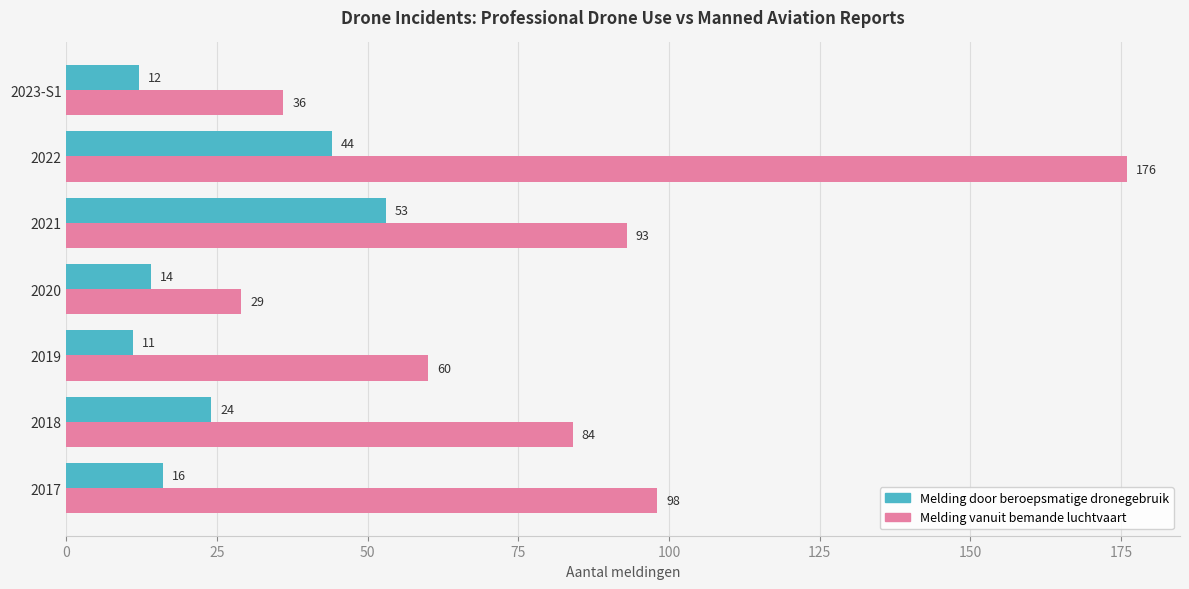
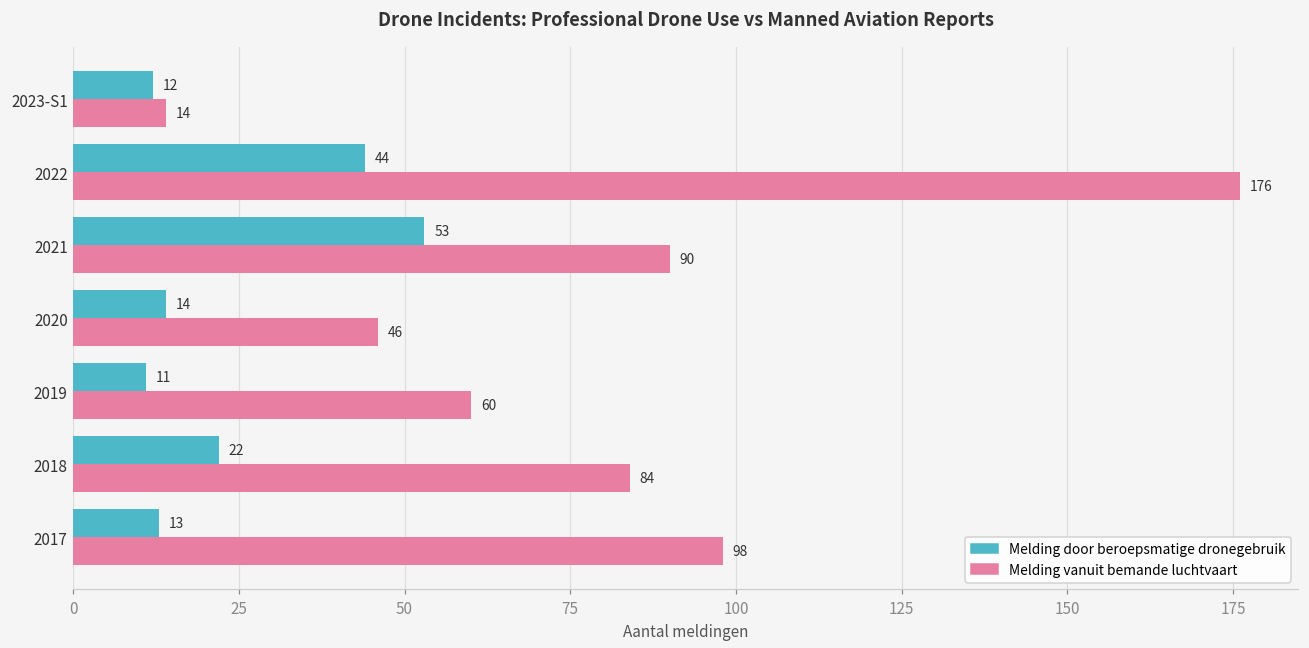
  {
    "Melding door beroepsmatige dronegebruik": {
      "2023-S1": 12,
      "2022": 44,
      "2021": 53,
      "2020": 14,
      "2019": 11,
-     "2018": 24,
-     "2017": 16
+     "2018": 22,
+     "2017": 13
    },
    "Melding vanuit bemande luchtvaart": {
-     "2023-S1": 36,
+     "2023-S1": 14,
      "2022": 176,
-     "2021": 93,
-     "2020": 29,
+     "2021": 90,
+     "2020": 46,
      "2019": 60,
      "2018": 84,
      "2017": 98
    }
  }
